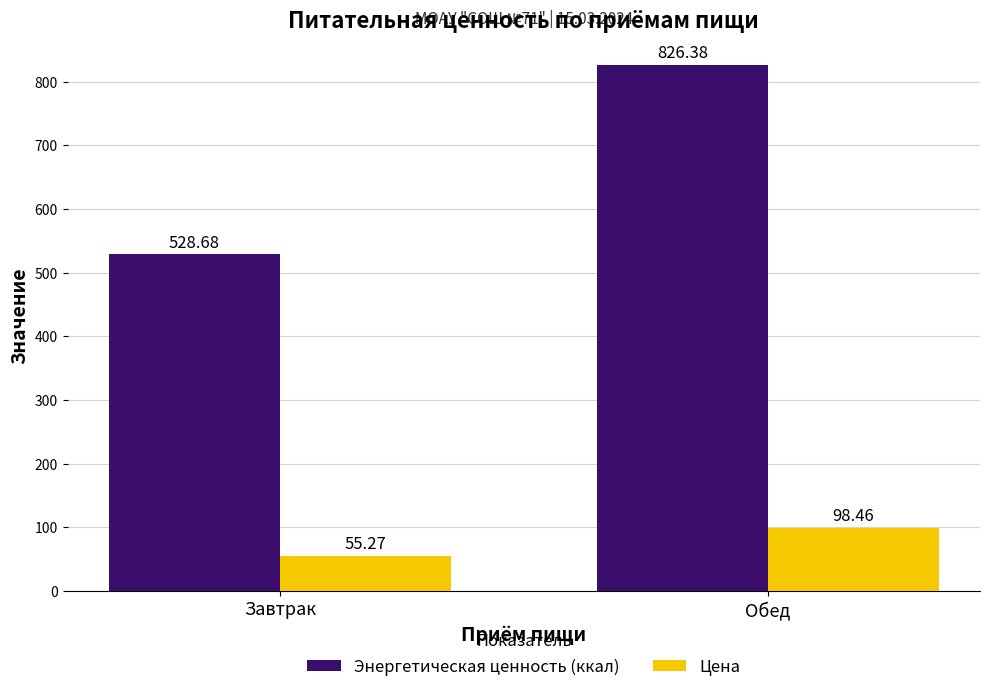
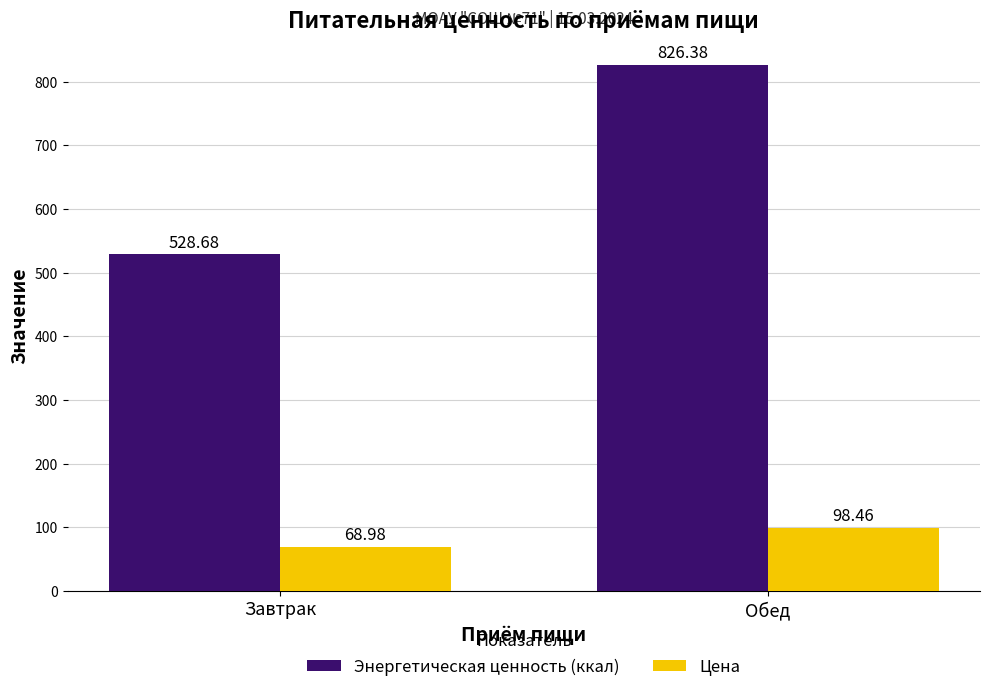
  {
    "Энергетическая ценность (ккал)": {
      "Завтрак": 528.68,
      "Обед": 826.38
    },
    "Цена": {
-     "Завтрак": 55.27,
+     "Завтрак": 68.98,
      "Обед": 98.46
    }
  }
